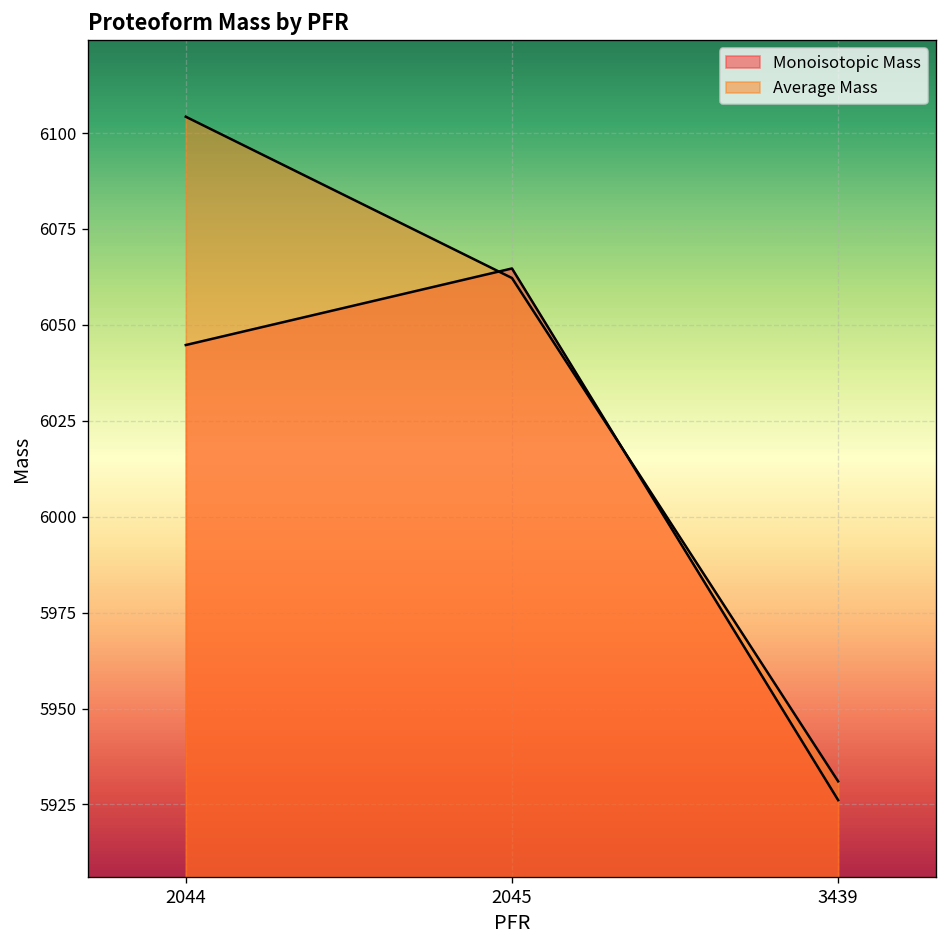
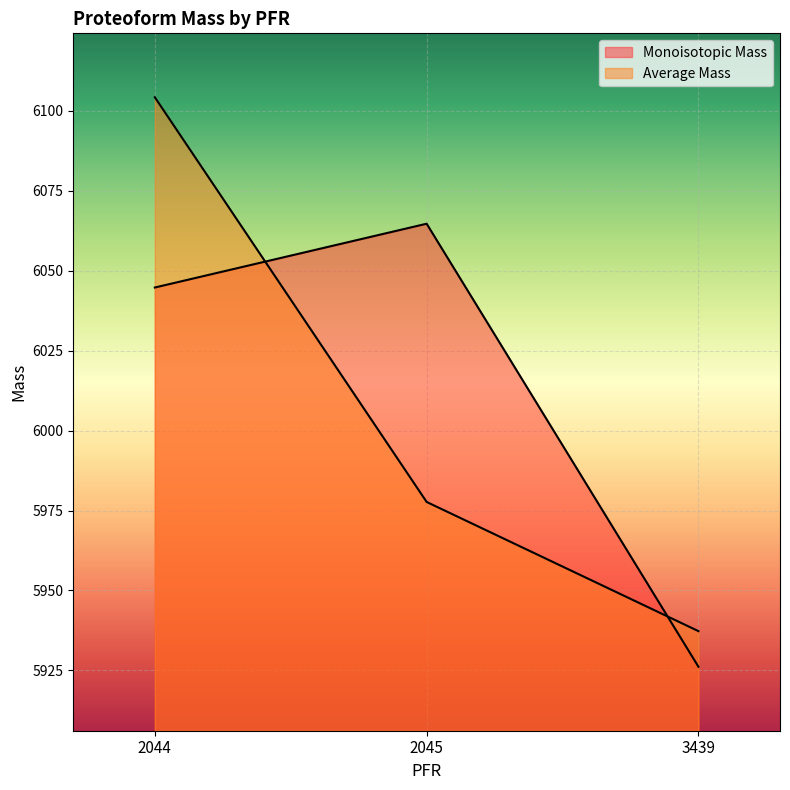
  {
    "Monoisotopic Mass": {
      "2044": 6045,
      "2045": 6065,
      "3439": 5926
    },
    "Average Mass": {
      "2044": 6104,
-     "2045": 6062,
-     "3439": 5931
+     "2045": 5978,
+     "3439": 5937
    }
  }
